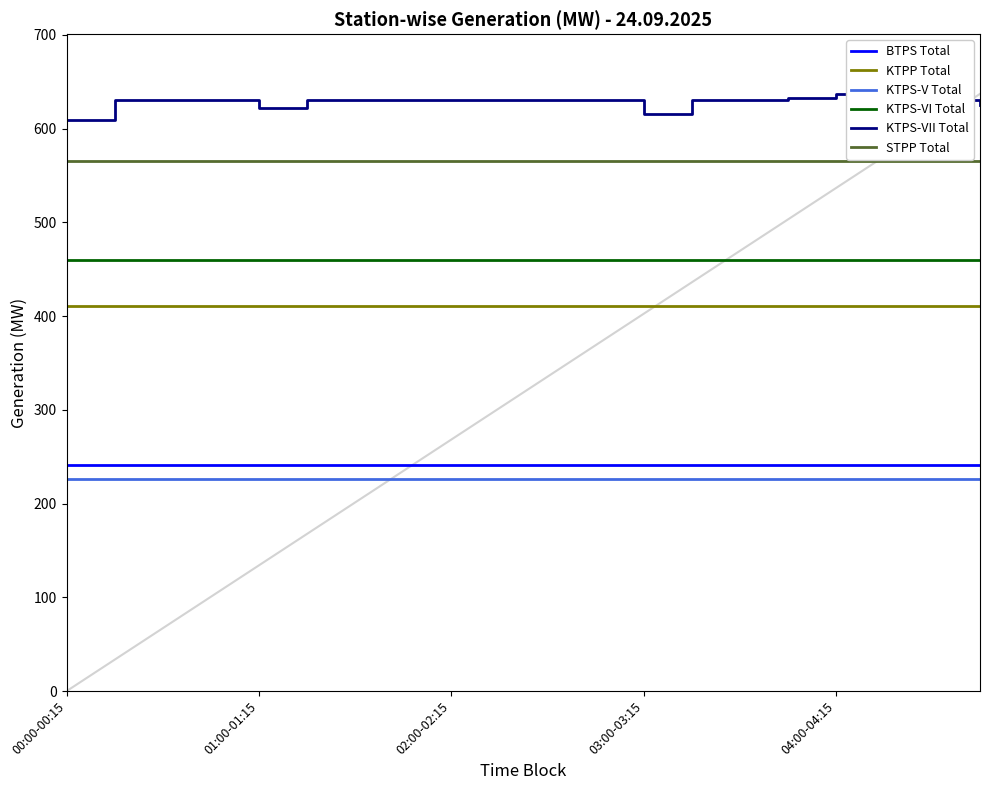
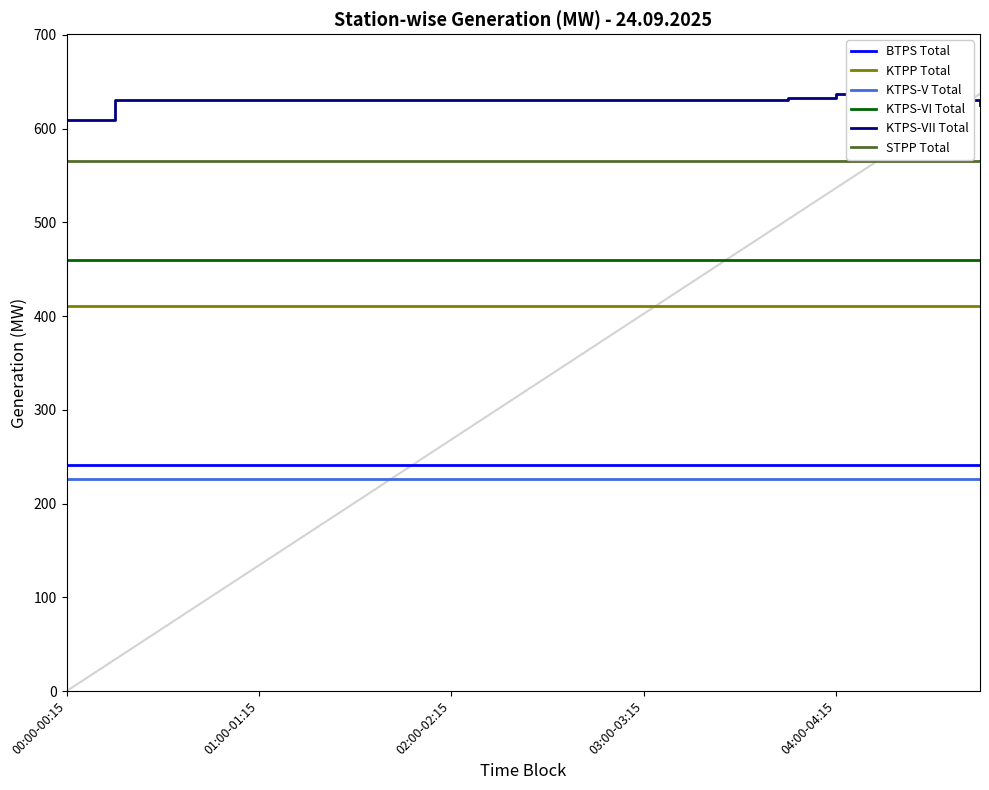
  {
    "BTPS Total": {
      "00:00-00:15": 240,
      "01:00-01:15": 240,
      "02:00-02:15": 240,
      "03:00-03:15": 240,
      "04:00-04:15": 240
    },
    "KTPP Total": {
      "00:00-00:15": 410,
      "01:00-01:15": 410,
      "02:00-02:15": 410,
      "03:00-03:15": 410,
      "04:00-04:15": 410
    },
    "KTPS-V Total": {
      "00:00-00:15": 230,
      "01:00-01:15": 230,
      "02:00-02:15": 230,
      "03:00-03:15": 230,
      "04:00-04:15": 230
    },
    "KTPS-VI Total": {
      "00:00-00:15": 460,
      "01:00-01:15": 460,
      "02:00-02:15": 460,
      "03:00-03:15": 460,
      "04:00-04:15": 460
    },
    "KTPS-VII Total": {
      "00:00-00:15": 610,
-     "01:00-01:15": 620,
+     "01:00-01:15": 630,
      "02:00-02:15": 630,
-     "03:00-03:15": 620,
+     "03:00-03:15": 630,
      "04:00-04:15": 640
    },
    "STPP Total": {
      "00:00-00:15": 570,
      "01:00-01:15": 570,
      "02:00-02:15": 570,
      "03:00-03:15": 570,
      "04:00-04:15": 570
    }
  }
